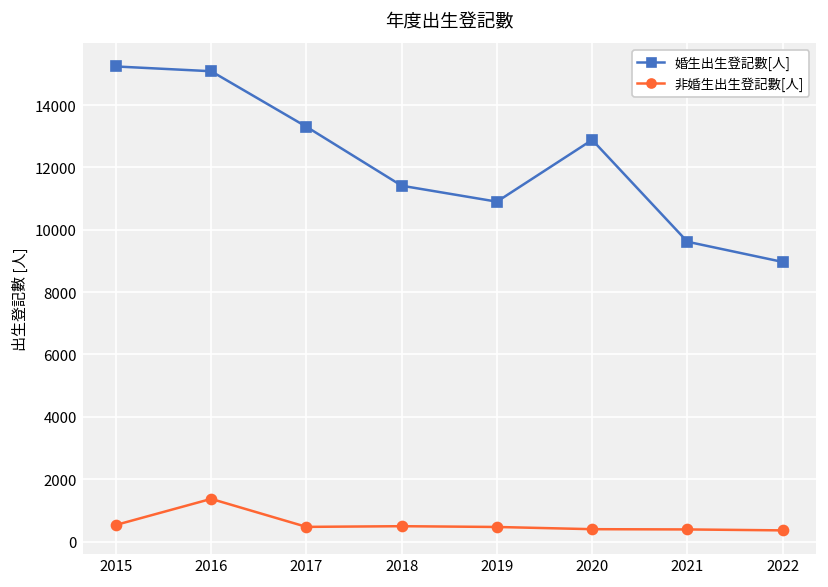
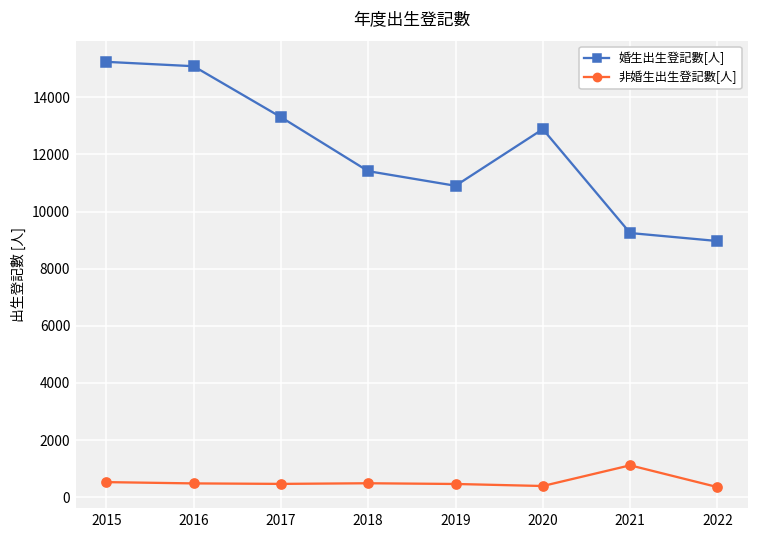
  {
    "婚生出生登記數[人]": {
      "2015": 15200,
      "2016": 15100,
      "2017": 13300,
      "2018": 11400,
      "2019": 10900,
      "2020": 12900,
-     "2021": 9600,
+     "2021": 9200,
      "2022": 9000
    },
    "非婚生出生登記數[人]": {
      "2015": 500,
-     "2016": 1400,
+     "2016": 500,
      "2017": 500,
      "2018": 500,
      "2019": 500,
      "2020": 400,
-     "2021": 400,
+     "2021": 1100,
      "2022": 400
    }
  }
